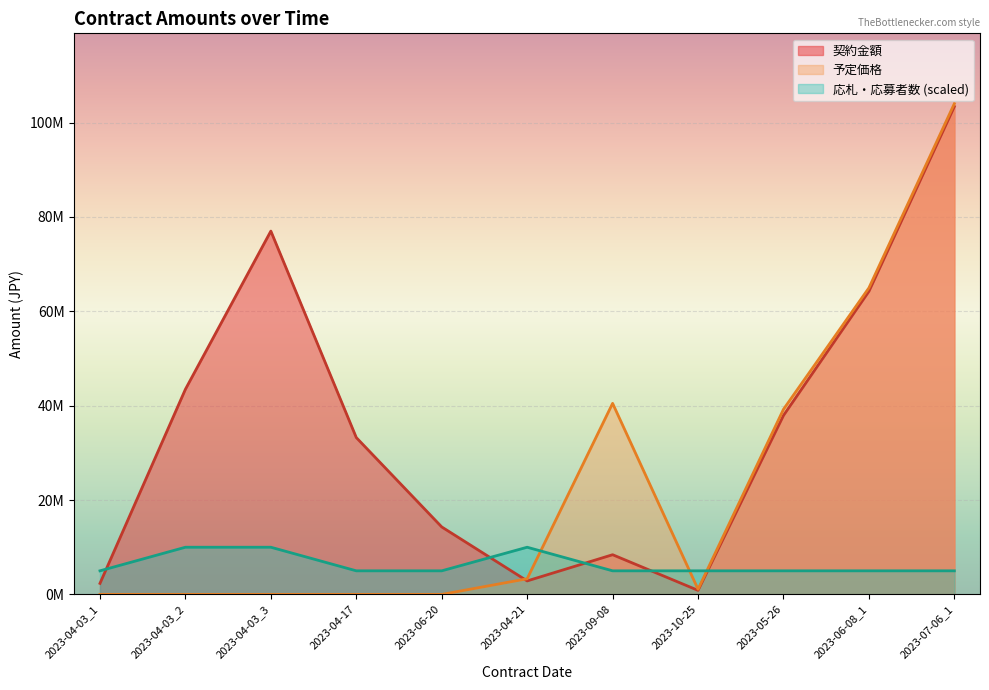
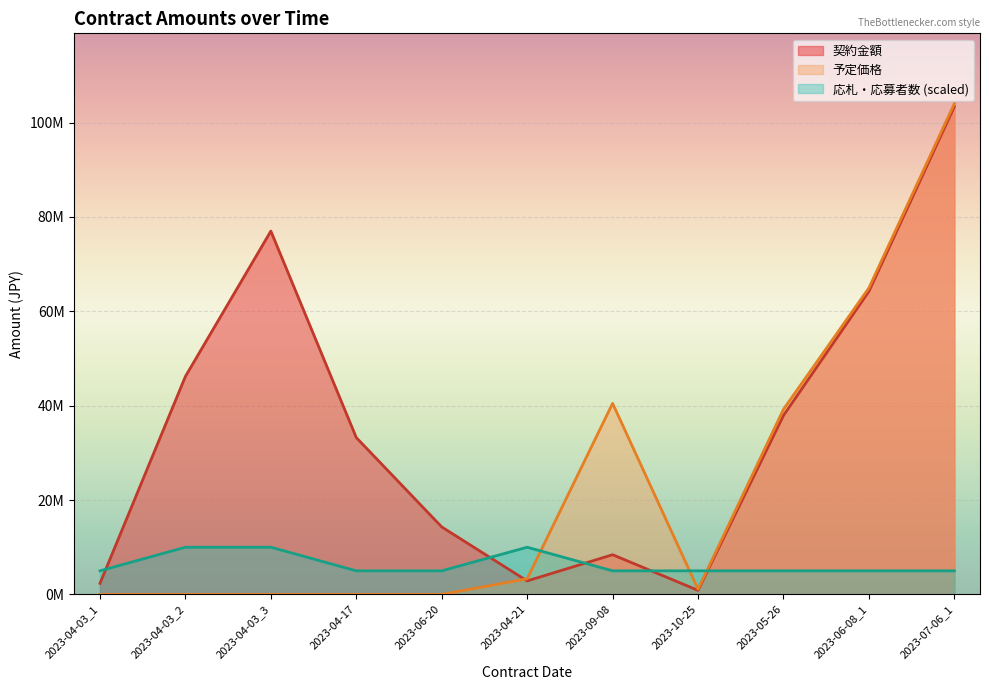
  {
    "契約金額": {
      "2023-04-03_1": 2000000,
-     "2023-04-03_2": 43000000,
+     "2023-04-03_2": 46000000,
      "2023-04-03_3": 77000000,
      "2023-04-17": 33000000,
      "2023-06-20": 14000000,
      "2023-09-08": 8000000,
      "2023-05-26": 38000000,
      "2023-06-08_1": 64000000,
      "2023-07-06_1": 103000000
    },
    "予定価格": {
      "2023-04-03_1": 0,
      "2023-04-03_2": 0,
      "2023-04-03_3": 0,
      "2023-04-17": 0,
      "2023-06-20": 0,
      "2023-09-08": 40000000,
      "2023-05-26": 39000000,
      "2023-06-08_1": 65000000,
      "2023-07-06_1": 104000000
    },
    "応札・応募者数 (scaled)": {
      "2023-04-03_1": 5000000,
      "2023-04-03_2": 10000000,
      "2023-04-03_3": 10000000,
      "2023-04-17": 5000000,
      "2023-06-20": 5000000,
      "2023-04-21": 10000000,
      "2023-09-08": 5000000,
      "2023-10-25": 5000000,
      "2023-05-26": 5000000,
      "2023-06-08_1": 5000000,
      "2023-07-06_1": 5000000
    }
  }
